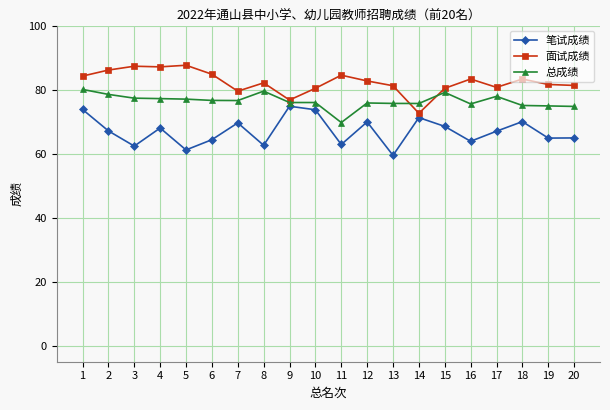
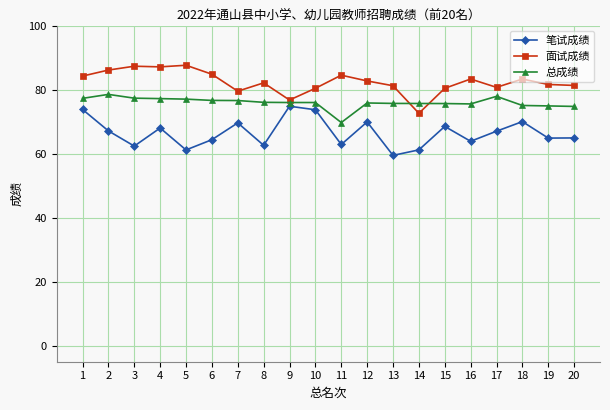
  {
    "笔试成绩": {
      "1": 74,
      "2": 67,
      "3": 62,
      "4": 68,
      "5": 61,
      "6": 64,
      "7": 70,
      "8": 63,
      "9": 75,
      "10": 74,
      "11": 63,
      "12": 70,
      "13": 59,
-     "14": 71,
+     "14": 61,
      "15": 69,
      "16": 64,
      "17": 67,
      "18": 70,
      "19": 65,
      "20": 65
    },
    "面试成绩": {
      "1": 84,
      "2": 86,
      "3": 87,
      "4": 87,
      "5": 88,
      "6": 85,
      "7": 80,
      "8": 82,
      "10": 80,
      "11": 85,
      "12": 83,
      "13": 81,
      "14": 73,
      "15": 80,
      "16": 83,
      "17": 81,
      "19": 82,
      "20": 81
    },
    "总成绩": {
-     "1": 80,
+     "1": 77,
      "2": 79,
      "3": 77,
      "4": 77,
      "5": 77,
      "6": 77,
      "7": 77,
-     "8": 80,
+     "8": 76,
      "10": 76,
      "11": 70,
      "12": 76,
      "13": 76,
      "14": 76,
-     "15": 79,
+     "15": 76,
      "16": 76,
      "17": 78,
      "18": 75,
      "19": 75,
      "20": 75
    }
  }
